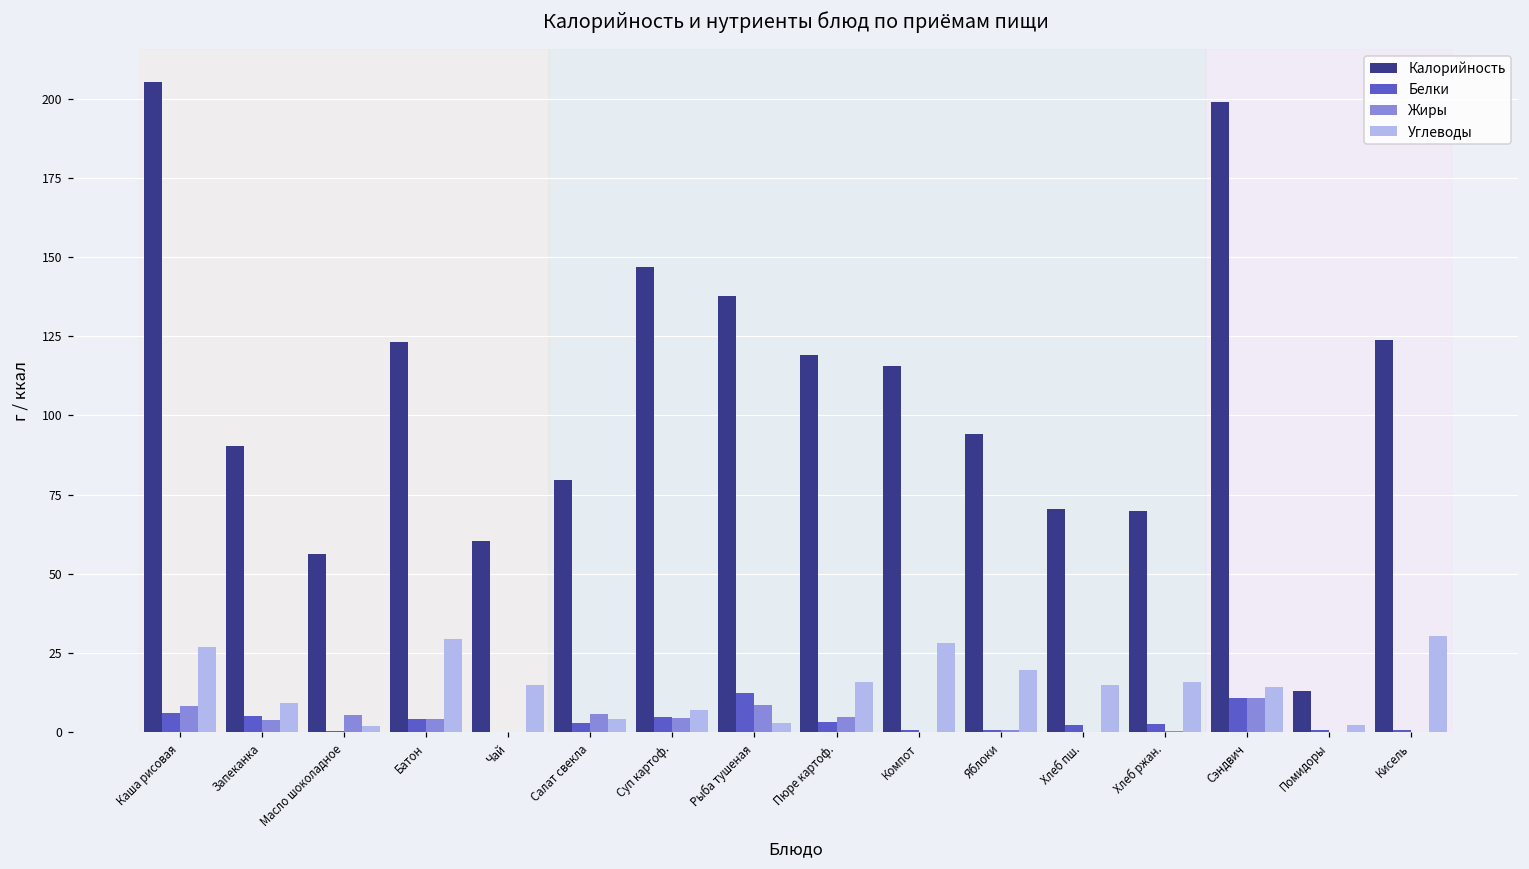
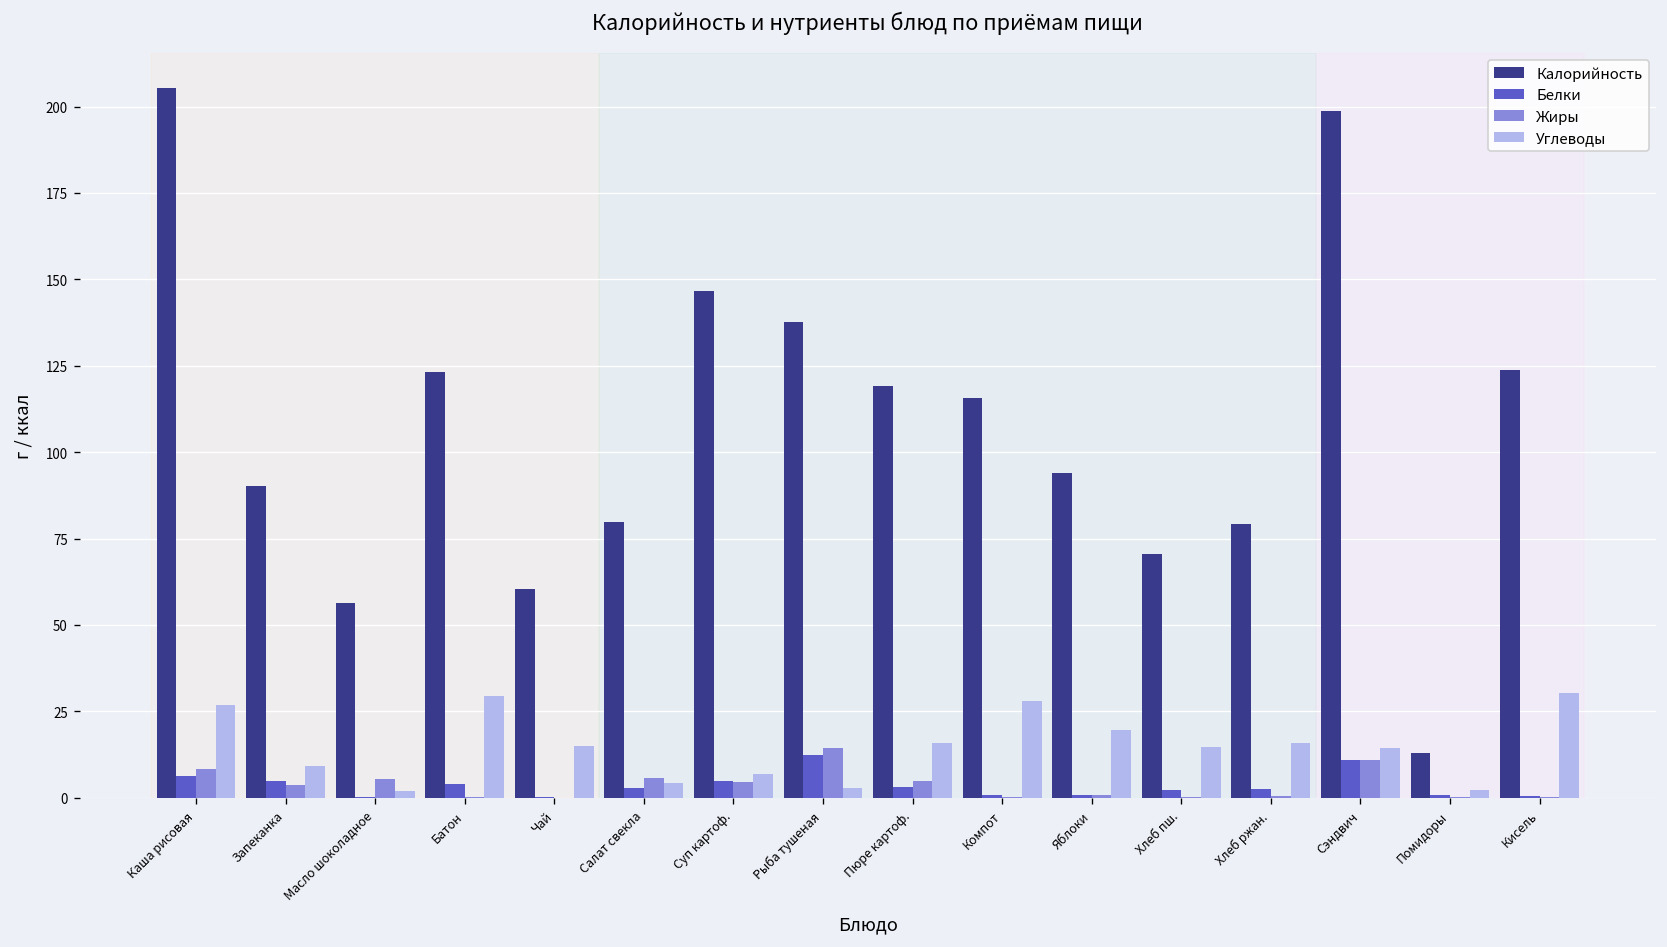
  {
    "Калорийность": {
      "Каша рисовая": 205,
      "Запеканка": 90,
      "Масло шоколадное": 56,
      "Батон": 123,
      "Чай": 61,
      "Салат свекла": 80,
      "Суп картоф.": 147,
      "Рыба тушеная": 138,
      "Пюре картоф.": 119,
      "Компот": 116,
      "Яблоки": 94,
      "Хлеб пш.": 71,
-     "Хлеб ржан.": 70,
+     "Хлеб ржан.": 79,
      "Сэндвич": 199,
      "Помидоры": 13,
      "Кисель": 124
    },
    "Белки": {
      "Каша рисовая": 6,
      "Запеканка": 5,
      "Батон": 4,
      "Салат свекла": 3,
      "Суп картоф.": 5,
      "Рыба тушеная": 12,
      "Пюре картоф.": 3,
      "Хлеб пш.": 2,
      "Хлеб ржан.": 3,
      "Сэндвич": 11
    },
    "Жиры": {
      "Каша рисовая": 8,
      "Запеканка": 4,
      "Масло шоколадное": 5,
-     "Батон": 4,
+     "Батон": 0,
      "Салат свекла": 6,
      "Суп картоф.": 5,
-     "Рыба тушеная": 9,
+     "Рыба тушеная": 14,
      "Пюре картоф.": 5,
      "Сэндвич": 11
    },
    "Углеводы": {
      "Каша рисовая": 27,
      "Запеканка": 9,
      "Масло шоколадное": 2,
      "Батон": 29,
      "Чай": 15,
      "Салат свекла": 4,
      "Суп картоф.": 7,
      "Рыба тушеная": 3,
      "Пюре картоф.": 16,
      "Компот": 28,
      "Яблоки": 20,
      "Хлеб пш.": 15,
      "Хлеб ржан.": 16,
      "Сэндвич": 14,
      "Помидоры": 2,
      "Кисель": 30
    }
  }
